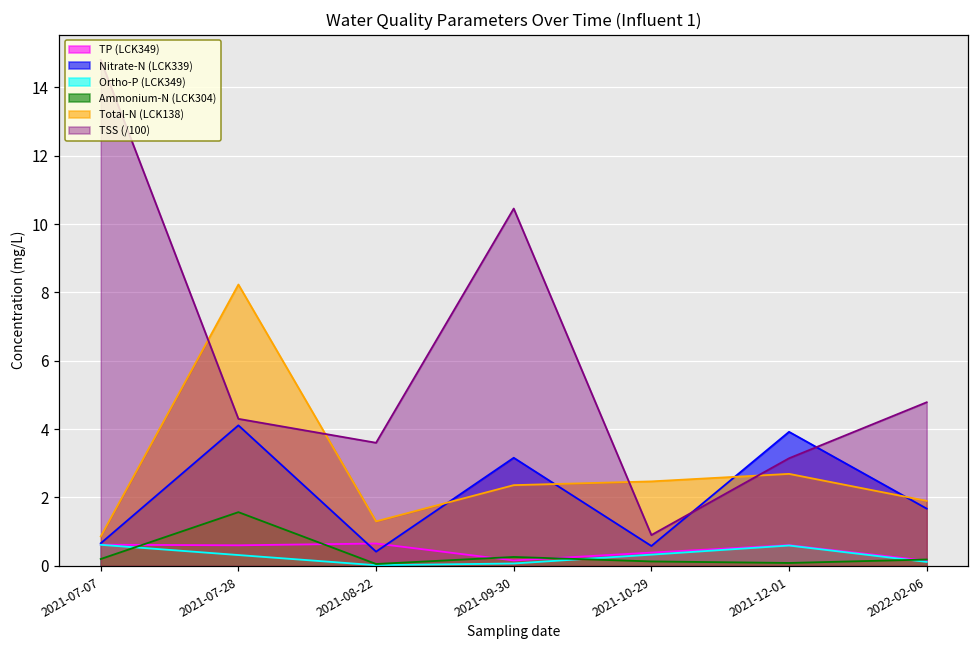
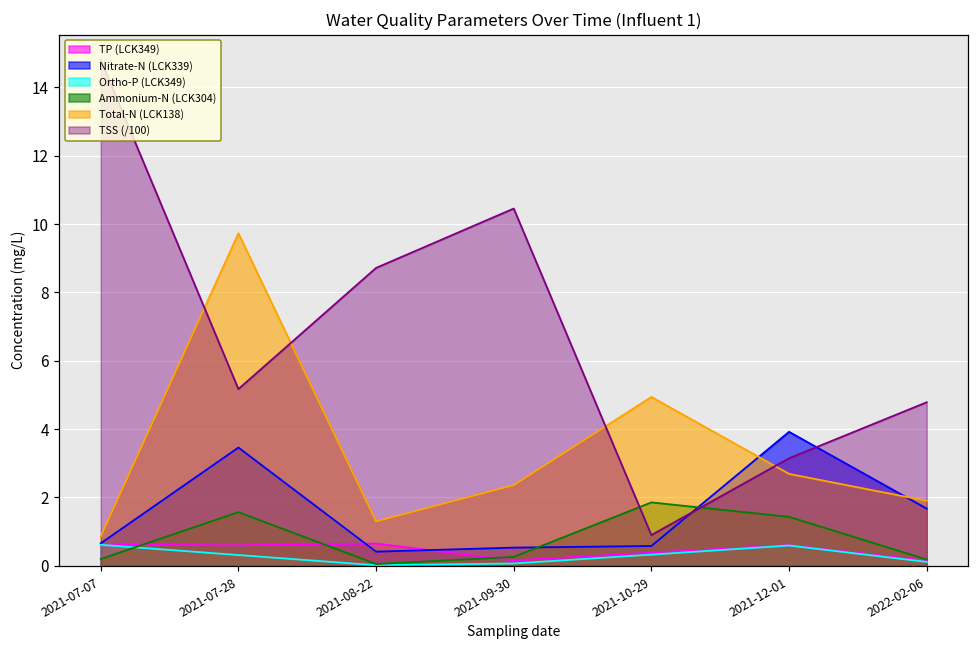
  {
    "TP (LCK349)": {
      "2021-07-28": 0.6,
      "2021-08-22": 0.7,
      "2021-09-30": 0.2
    },
    "Nitrate-N (LCK339)": {
-     "2021-07-28": 4.1,
+     "2021-07-28": 3.5,
      "2021-08-22": 0.4,
-     "2021-09-30": 3.2,
+     "2021-09-30": 0.5,
      "2021-10-29": 0.6,
      "2021-12-01": 3.9,
      "2022-02-06": 1.7
    },
    "Ortho-P (LCK349)": {
      "2021-07-28": 0.3,
      "2021-09-30": 0.1
    },
    "Ammonium-N (LCK304)": {
      "2021-07-07": 0.2,
      "2021-07-28": 1.6,
      "2021-09-30": 0.3,
-     "2021-10-29": 0.1,
-     "2021-12-01": 0.1
+     "2021-10-29": 1.9,
+     "2021-12-01": 1.4
    },
    "Total-N (LCK138)": {
      "2021-07-07": 0.9,
-     "2021-07-28": 8.2,
+     "2021-07-28": 9.7,
      "2021-08-22": 1.3,
      "2021-09-30": 2.4,
-     "2021-10-29": 2.5,
+     "2021-10-29": 4.9,
      "2021-12-01": 2.7,
      "2022-02-06": 1.9
    },
    "TSS (/100)": {
-     "2021-07-28": 4.3,
-     "2021-08-22": 3.6,
+     "2021-07-28": 5.2,
+     "2021-08-22": 8.7,
      "2021-09-30": 10.5,
      "2021-10-29": 0.9,
      "2021-12-01": 3.1,
      "2022-02-06": 4.8
    }
  }
